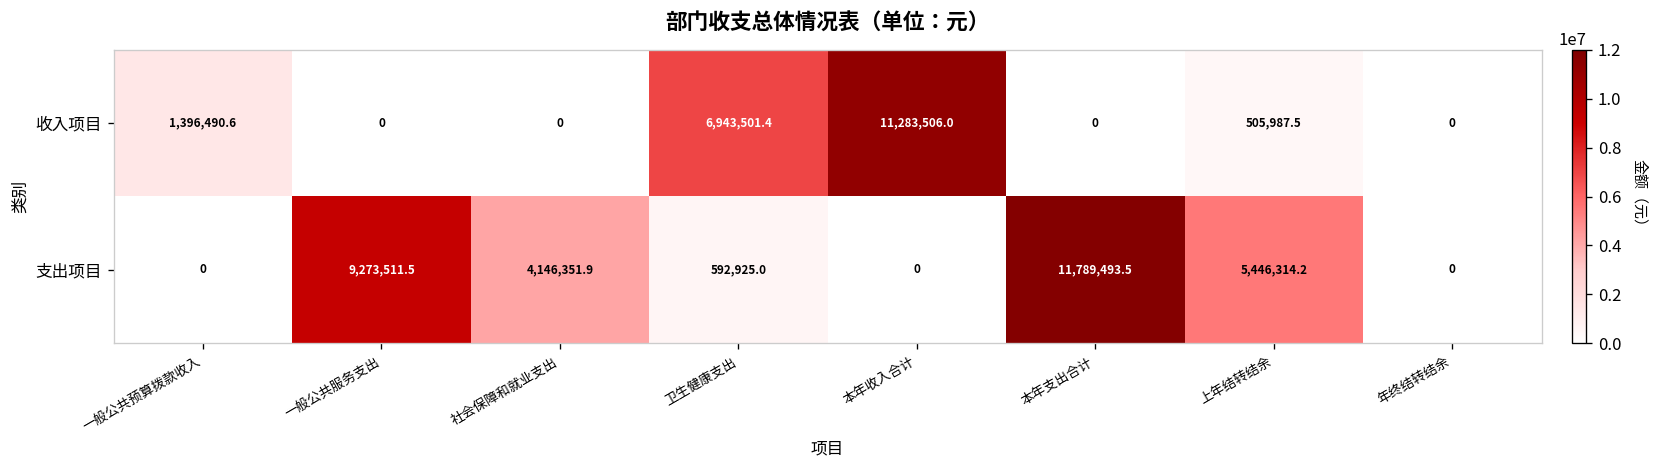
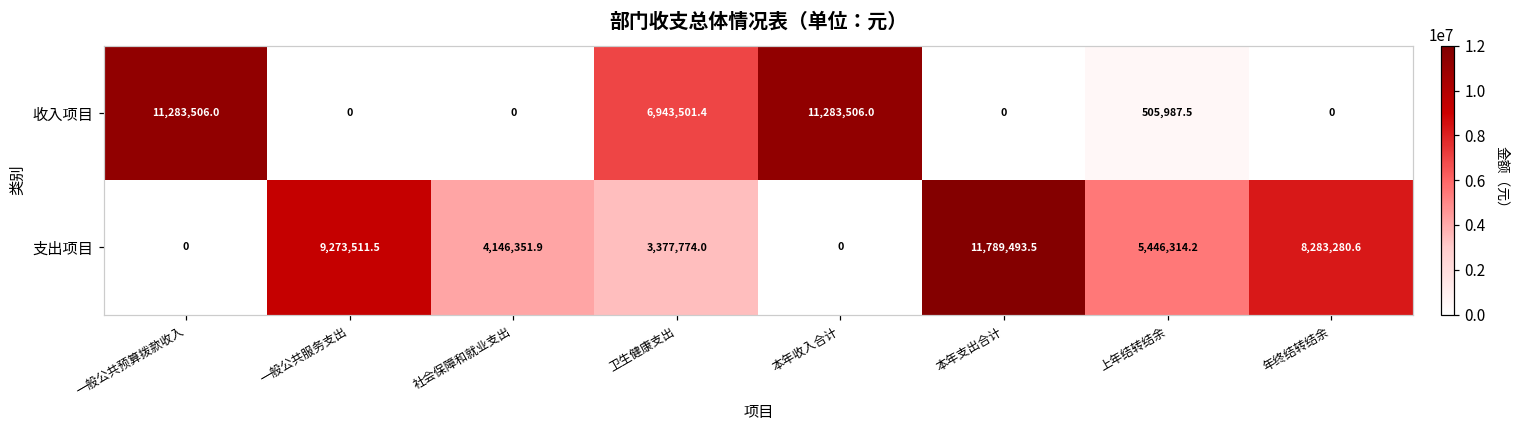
  {
    "收入项目": {
-     "一般公共预算拨款收入": "1,396,490.6",
+     "一般公共预算拨款收入": "11,283,506.0",
      "一般公共服务支出": "0",
      "社会保障和就业支出": "0",
      "卫生健康支出": "6,943,501.4",
      "本年收入合计": "11,283,506.0",
      "本年支出合计": "0",
      "上年结转结余": "505,987.5",
      "年终结转结余": "0"
    },
    "支出项目": {
      "一般公共预算拨款收入": "0",
      "一般公共服务支出": "9,273,511.5",
      "社会保障和就业支出": "4,146,351.9",
-     "卫生健康支出": "592,925.0",
+     "卫生健康支出": "3,377,774.0",
      "本年收入合计": "0",
      "本年支出合计": "11,789,493.5",
      "上年结转结余": "5,446,314.2",
-     "年终结转结余": "0"
+     "年终结转结余": "8,283,280.6"
    }
  }
